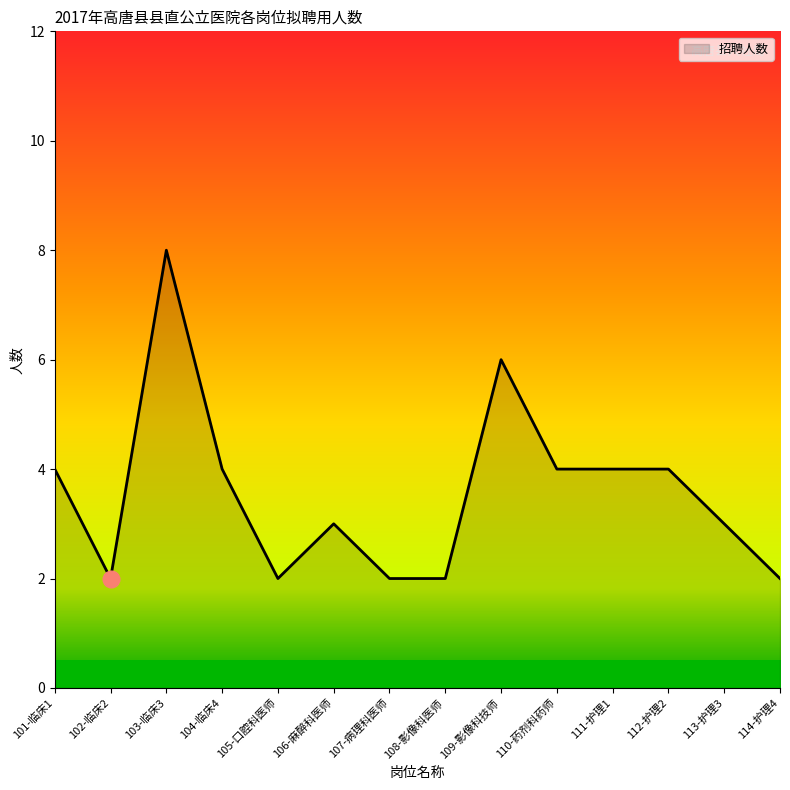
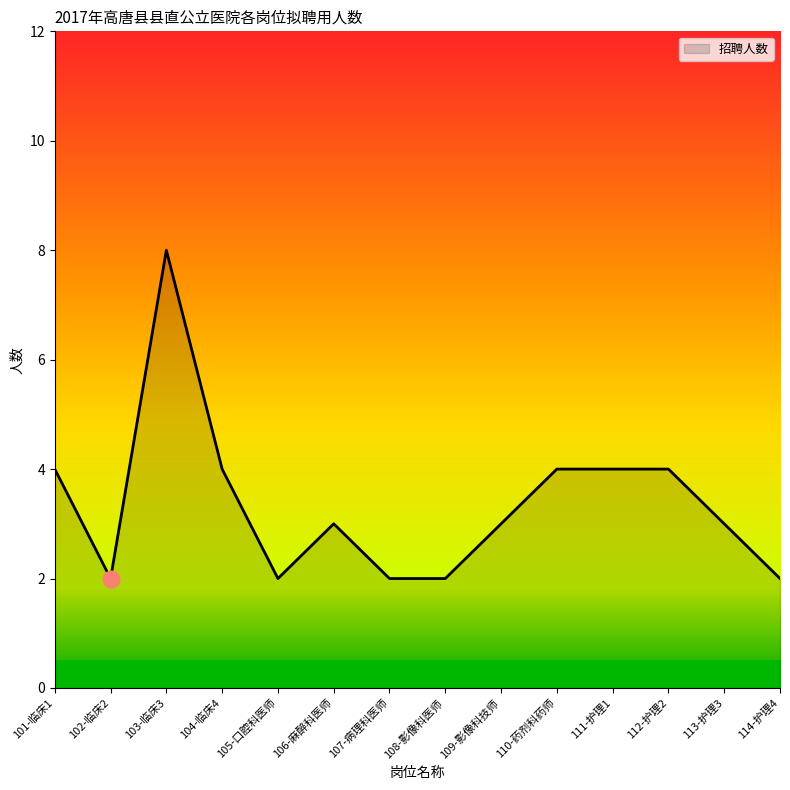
  {
    "招聘人数": {
      "101-临床1": 4,
      "103-临床3": 8,
      "104-临床4": 4,
      "105-口腔科医师": 2,
      "106-麻醉科医师": 3,
      "107-病理科医师": 2,
      "108-影像科医师": 2,
-     "109-影像科技师": 6,
+     "109-影像科技师": 3,
      "110-药剂科药师": 4,
      "111-护理1": 4,
      "112-护理2": 4,
      "113-护理3": 3,
      "114-护理4": 2
    }
  }
